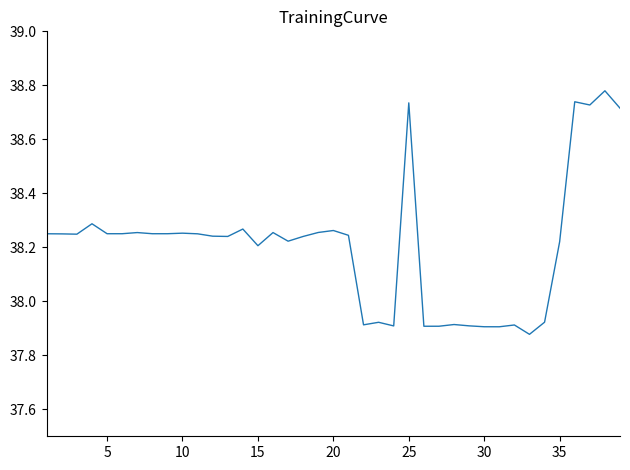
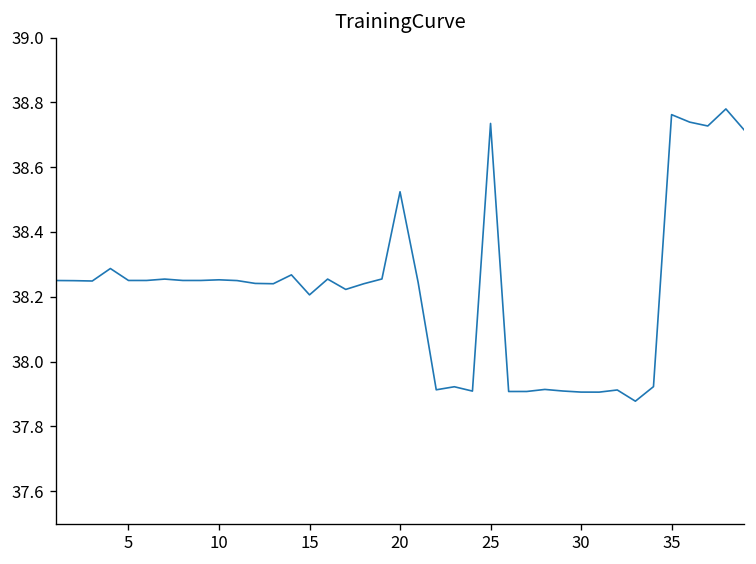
  {
    "5": 38.25,
    "10": 38.25,
    "15": 38.21,
-   "20": 38.26,
+   "20": 38.52,
    "25": 38.73,
    "30": 37.91,
-   "35": 38.22
+   "35": 38.76
  }
